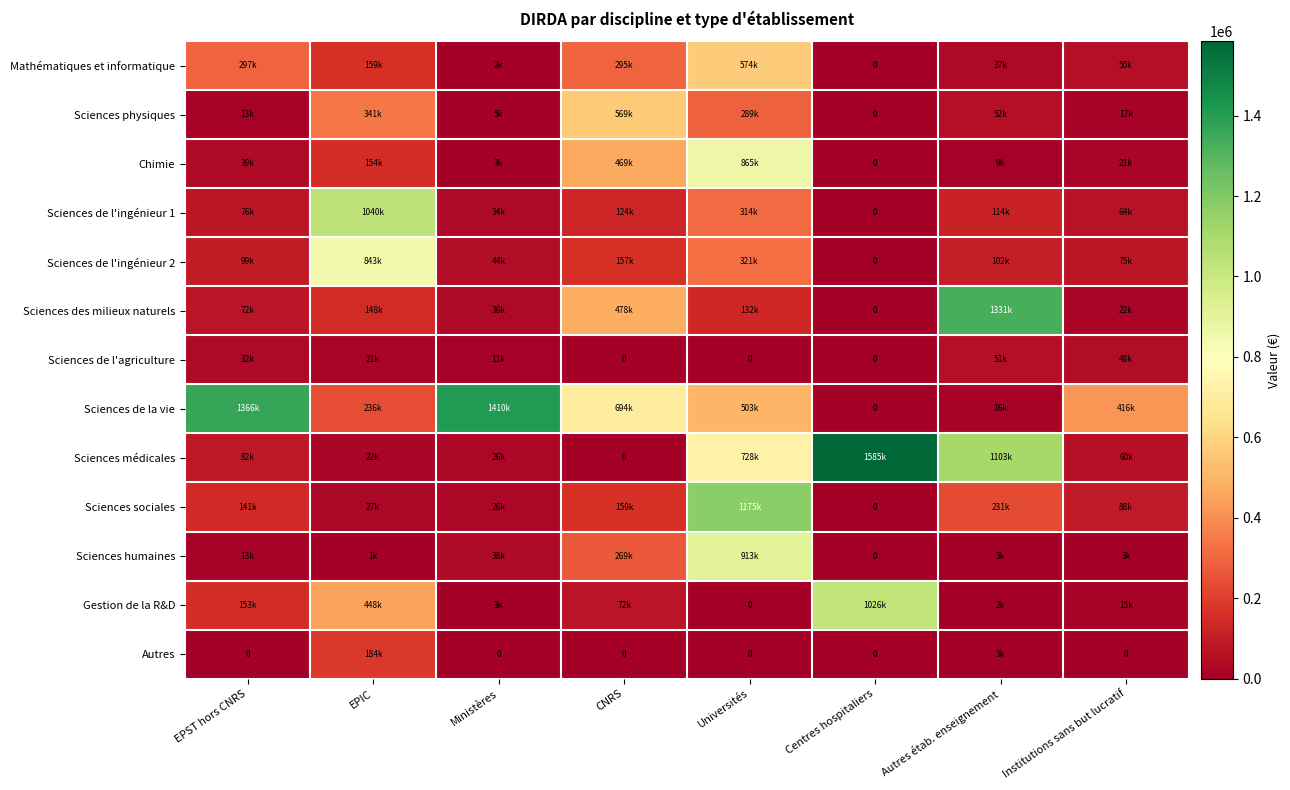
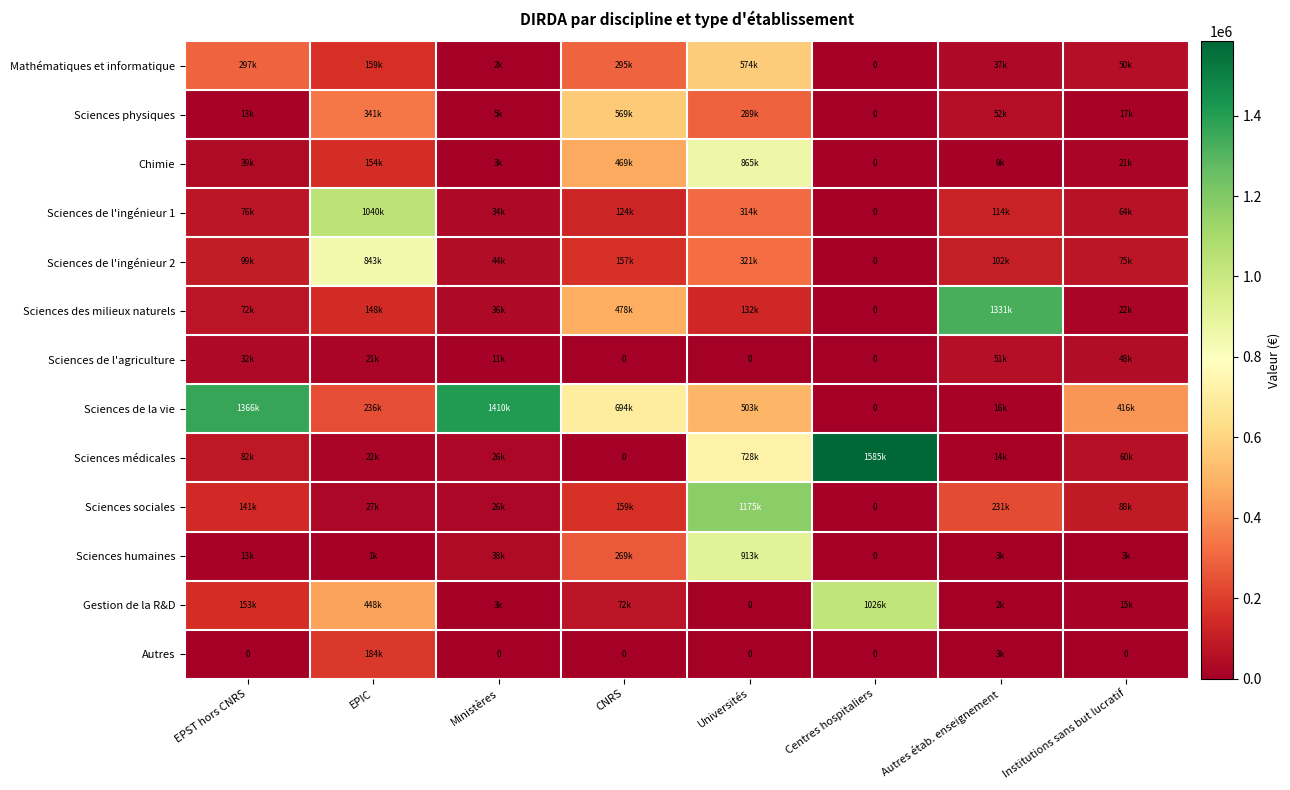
  {
    "Mathématiques et informatique": {
      "EPST hors CNRS": "297k",
      "EPIC": "159k",
      "Ministères": "2k",
      "CNRS": "295k",
      "Universités": "574k",
      "Centres hospitaliers": "0",
      "Autres étab. enseignement": "37k",
      "Institutions sans but lucratif": "50k"
    },
    "Sciences physiques": {
      "EPST hors CNRS": "13k",
      "EPIC": "341k",
      "Ministères": "5k",
      "CNRS": "569k",
      "Universités": "289k",
      "Centres hospitaliers": "0",
      "Autres étab. enseignement": "52k",
      "Institutions sans but lucratif": "17k"
    },
    "Chimie": {
      "EPST hors CNRS": "39k",
      "EPIC": "154k",
      "Ministères": "3k",
      "CNRS": "469k",
      "Universités": "865k",
      "Centres hospitaliers": "0",
      "Autres étab. enseignement": "9k",
      "Institutions sans but lucratif": "21k"
    },
    "Sciences de l'ingénieur 1": {
      "EPST hors CNRS": "76k",
      "EPIC": "1040k",
      "Ministères": "34k",
      "CNRS": "124k",
      "Universités": "314k",
      "Centres hospitaliers": "0",
      "Autres étab. enseignement": "114k",
      "Institutions sans but lucratif": "64k"
    },
    "Sciences de l'ingénieur 2": {
      "EPST hors CNRS": "99k",
      "EPIC": "843k",
      "Ministères": "44k",
      "CNRS": "157k",
      "Universités": "321k",
      "Centres hospitaliers": "0",
      "Autres étab. enseignement": "102k",
      "Institutions sans but lucratif": "75k"
    },
    "Sciences des milieux naturels": {
      "EPST hors CNRS": "72k",
      "EPIC": "148k",
      "Ministères": "36k",
      "CNRS": "478k",
      "Universités": "132k",
      "Centres hospitaliers": "0",
      "Autres étab. enseignement": "1331k",
      "Institutions sans but lucratif": "22k"
    },
    "Sciences de l'agriculture": {
      "EPST hors CNRS": "32k",
      "EPIC": "21k",
      "Ministères": "11k",
      "CNRS": "0",
      "Universités": "0",
      "Centres hospitaliers": "0",
      "Autres étab. enseignement": "51k",
      "Institutions sans but lucratif": "48k"
    },
    "Sciences de la vie": {
      "EPST hors CNRS": "1366k",
      "EPIC": "236k",
      "Ministères": "1410k",
      "CNRS": "694k",
      "Universités": "503k",
      "Centres hospitaliers": "0",
      "Autres étab. enseignement": "16k",
      "Institutions sans but lucratif": "416k"
    },
    "Sciences médicales": {
      "EPST hors CNRS": "82k",
      "EPIC": "22k",
      "Ministères": "26k",
      "CNRS": "0",
      "Universités": "728k",
      "Centres hospitaliers": "1585k",
-     "Autres étab. enseignement": "1103k",
+     "Autres étab. enseignement": "14k",
      "Institutions sans but lucratif": "60k"
    },
    "Sciences sociales": {
      "EPST hors CNRS": "141k",
      "EPIC": "27k",
      "Ministères": "26k",
      "CNRS": "159k",
      "Universités": "1175k",
      "Centres hospitaliers": "0",
      "Autres étab. enseignement": "231k",
      "Institutions sans but lucratif": "88k"
    },
    "Sciences humaines": {
      "EPST hors CNRS": "13k",
      "EPIC": "1k",
      "Ministères": "38k",
      "CNRS": "269k",
      "Universités": "913k",
      "Centres hospitaliers": "0",
      "Autres étab. enseignement": "3k",
      "Institutions sans but lucratif": "3k"
    },
    "Gestion de la R&D": {
      "EPST hors CNRS": "153k",
      "EPIC": "448k",
      "Ministères": "3k",
      "CNRS": "72k",
      "Universités": "0",
      "Centres hospitaliers": "1026k",
      "Autres étab. enseignement": "2k",
      "Institutions sans but lucratif": "15k"
    },
    "Autres": {
      "EPST hors CNRS": "0",
      "EPIC": "184k",
      "Ministères": "0",
      "CNRS": "0",
      "Universités": "0",
      "Centres hospitaliers": "0",
      "Autres étab. enseignement": "3k",
      "Institutions sans but lucratif": "0"
    }
  }
